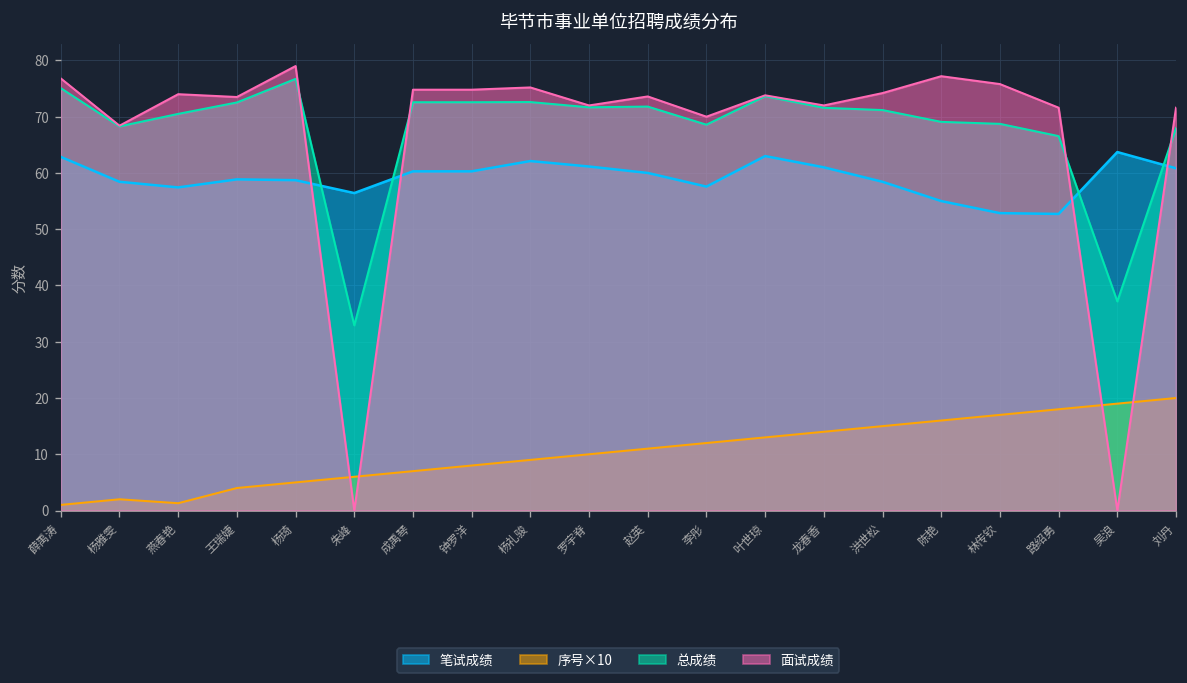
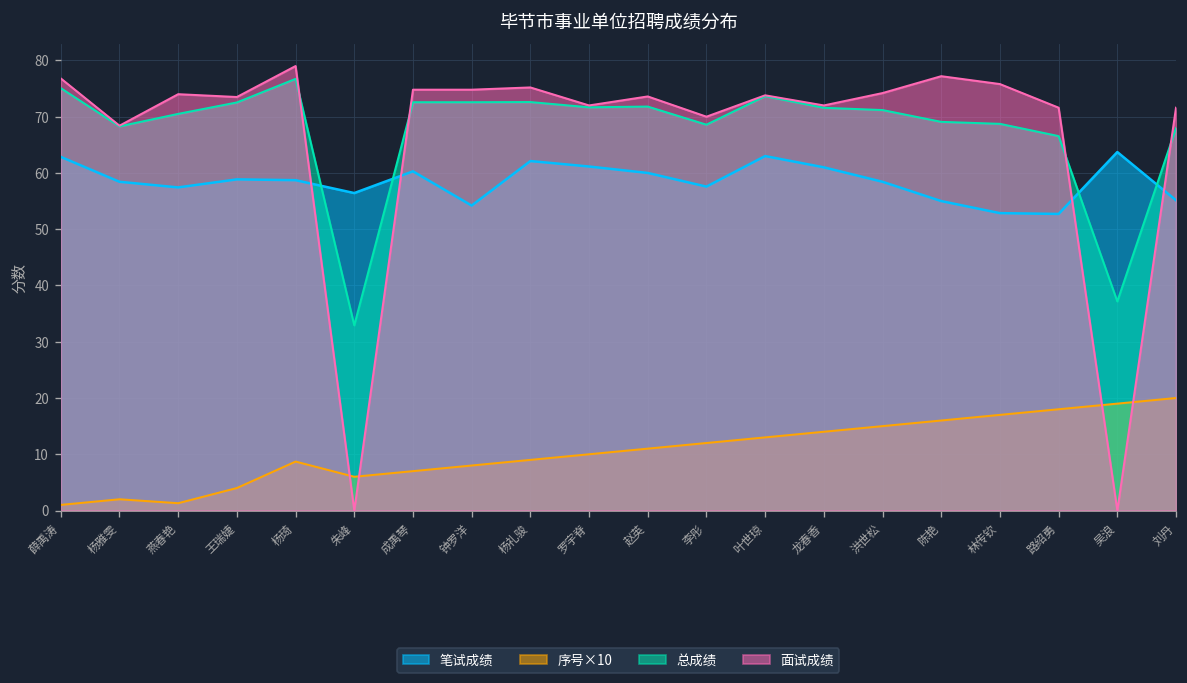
  {
    "笔试成绩": {
      "薛禹涛": 63,
      "杨雅雯": 58,
      "燕春艳": 57,
      "王瑞婕": 59,
      "杨琦": 59,
      "朱峰": 56,
      "成禹琴": 60,
-     "钟罗洋": 60,
+     "钟罗洋": 54,
      "杨礼骏": 62,
      "罗宇脊": 61,
      "赵英": 60,
      "李彤": 58,
      "叶世琼": 63,
      "龙春香": 61,
      "洪世松": 58,
      "陈艳": 55,
      "林传钦": 53,
      "路绍勇": 53,
      "吴浪": 64,
-     "刘丹": 61
+     "刘丹": 55
    },
    "序号×10": {
      "薛禹涛": 1,
      "杨雅雯": 2,
      "燕春艳": 1,
      "王瑞婕": 4,
-     "杨琦": 5,
+     "杨琦": 9,
      "朱峰": 6,
      "成禹琴": 7,
      "钟罗洋": 8,
      "杨礼骏": 9,
      "罗宇脊": 10,
      "赵英": 11,
      "李彤": 12,
      "叶世琼": 13,
      "龙春香": 14,
      "洪世松": 15,
      "陈艳": 16,
      "林传钦": 17,
      "路绍勇": 18,
      "吴浪": 19,
      "刘丹": 20
    },
    "总成绩": {
      "薛禹涛": 75,
      "燕春艳": 71,
      "王瑞婕": 73,
      "杨琦": 77,
      "朱峰": 33,
      "成禹琴": 73,
      "钟罗洋": 73,
      "杨礼骏": 73,
      "赵英": 72,
      "李彤": 69,
      "洪世松": 71,
      "陈艳": 69,
      "林传钦": 69,
      "路绍勇": 67,
      "吴浪": 37,
      "刘丹": 68
    },
    "面试成绩": {
      "薛禹涛": 77,
      "燕春艳": 74,
      "王瑞婕": 74,
      "杨琦": 79,
      "朱峰": 0,
      "成禹琴": 75,
      "钟罗洋": 75,
      "杨礼骏": 75,
      "赵英": 74,
      "李彤": 70,
      "洪世松": 74,
      "陈艳": 77,
      "林传钦": 76,
      "路绍勇": 72,
      "吴浪": 0,
      "刘丹": 72
    }
  }
